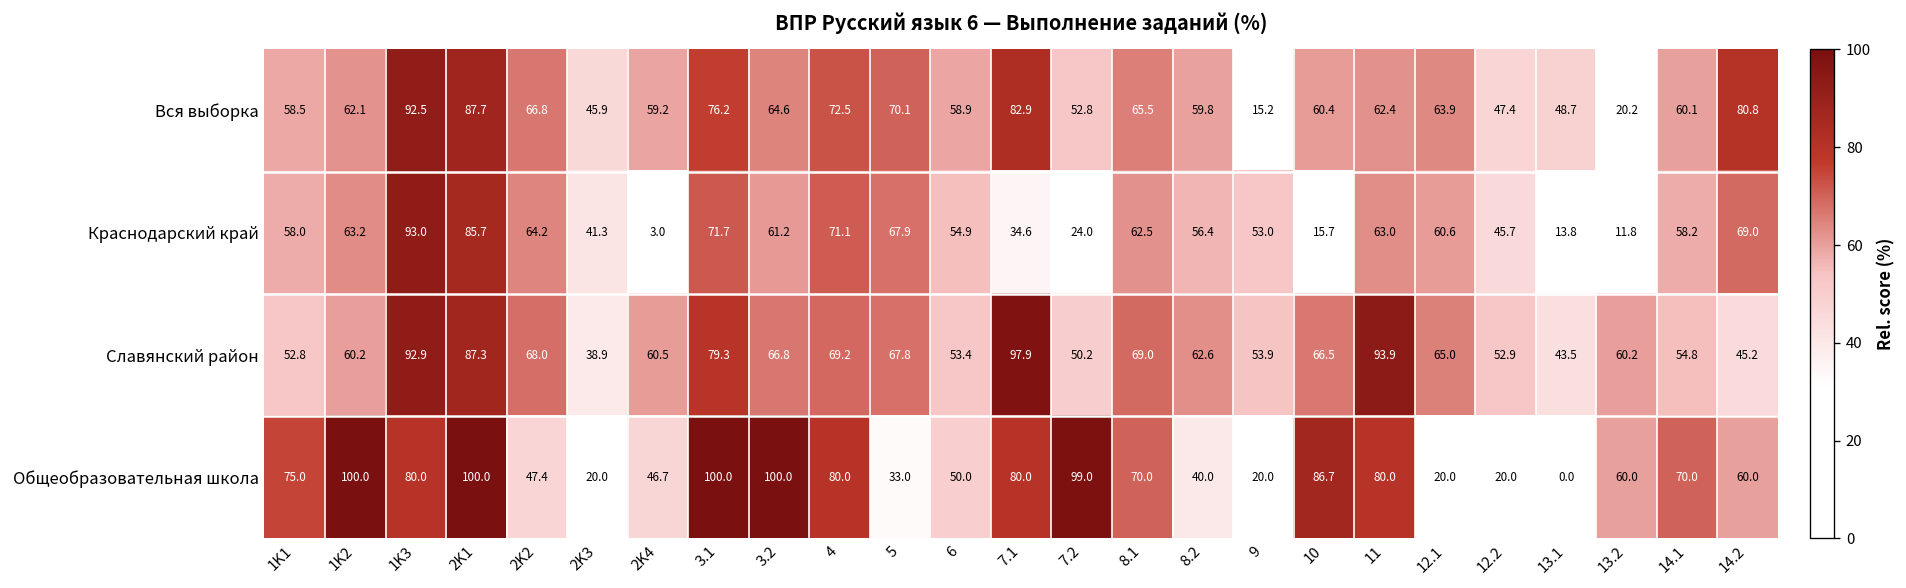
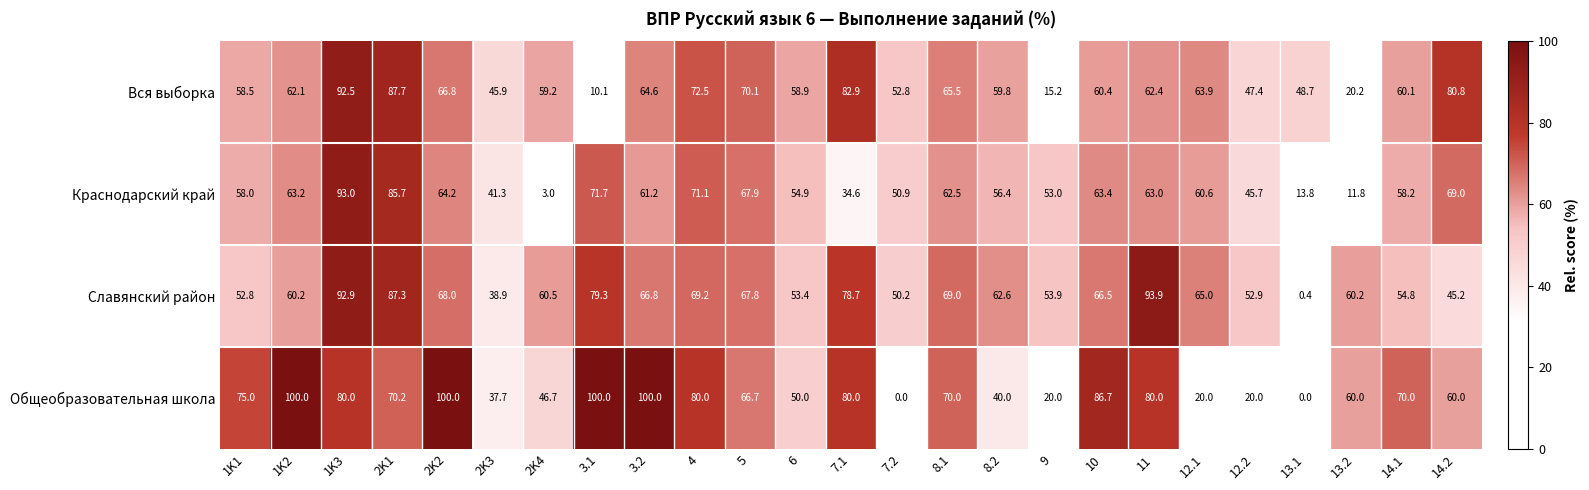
  {
    "Вся выборка": {
      "1K1": 58.5,
      "1K2": 62.1,
      "1K3": 92.5,
      "2K1": 87.7,
      "2K2": 66.8,
      "2K3": 45.9,
      "2K4": 59.2,
-     "3.1": 76.2,
+     "3.1": 10.1,
      "3.2": 64.6,
      "4": 72.5,
      "5": 70.1,
      "6": 58.9,
      "7.1": 82.9,
      "7.2": 52.8,
      "8.1": 65.5,
      "8.2": 59.8,
      "9": 15.2,
      "10": 60.4,
      "11": 62.4,
      "12.1": 63.9,
      "12.2": 47.4,
      "13.1": 48.7,
      "13.2": 20.2,
      "14.1": 60.1,
      "14.2": 80.8
    },
    "Краснодарский край": {
      "1K1": 58.0,
      "1K2": 63.2,
      "1K3": 93.0,
      "2K1": 85.7,
      "2K2": 64.2,
      "2K3": 41.3,
      "2K4": 3.0,
      "3.1": 71.7,
      "3.2": 61.2,
      "4": 71.1,
      "5": 67.9,
      "6": 54.9,
      "7.1": 34.6,
-     "7.2": 24.0,
+     "7.2": 50.9,
      "8.1": 62.5,
      "8.2": 56.4,
      "9": 53.0,
-     "10": 15.7,
+     "10": 63.4,
      "11": 63.0,
      "12.1": 60.6,
      "12.2": 45.7,
      "13.1": 13.8,
      "13.2": 11.8,
      "14.1": 58.2,
      "14.2": 69.0
    },
    "Славянский район": {
      "1K1": 52.8,
      "1K2": 60.2,
      "1K3": 92.9,
      "2K1": 87.3,
      "2K2": 68.0,
      "2K3": 38.9,
      "2K4": 60.5,
      "3.1": 79.3,
      "3.2": 66.8,
      "4": 69.2,
      "5": 67.8,
      "6": 53.4,
-     "7.1": 97.9,
+     "7.1": 78.7,
      "7.2": 50.2,
      "8.1": 69.0,
      "8.2": 62.6,
      "9": 53.9,
      "10": 66.5,
      "11": 93.9,
      "12.1": 65.0,
      "12.2": 52.9,
-     "13.1": 43.5,
+     "13.1": 0.4,
      "13.2": 60.2,
      "14.1": 54.8,
      "14.2": 45.2
    },
    "Общеобразовательная школа": {
      "1K1": 75.0,
      "1K2": 100.0,
      "1K3": 80.0,
-     "2K1": 100.0,
-     "2K2": 47.4,
-     "2K3": 20.0,
+     "2K1": 70.2,
+     "2K2": 100.0,
+     "2K3": 37.7,
      "2K4": 46.7,
      "3.1": 100.0,
      "3.2": 100.0,
      "4": 80.0,
-     "5": 33.0,
+     "5": 66.7,
      "6": 50.0,
      "7.1": 80.0,
-     "7.2": 99.0,
+     "7.2": 0.0,
      "8.1": 70.0,
      "8.2": 40.0,
      "9": 20.0,
      "10": 86.7,
      "11": 80.0,
      "12.1": 20.0,
      "12.2": 20.0,
      "13.1": 0.0,
      "13.2": 60.0,
      "14.1": 70.0,
      "14.2": 60.0
    }
  }
